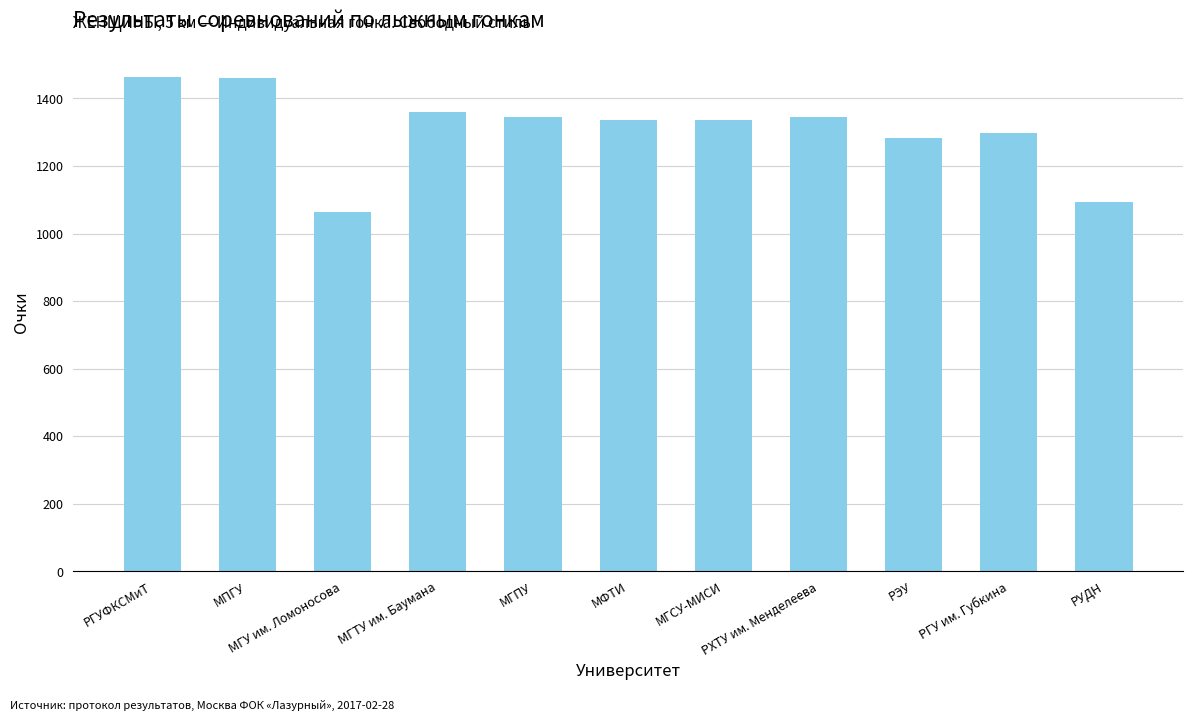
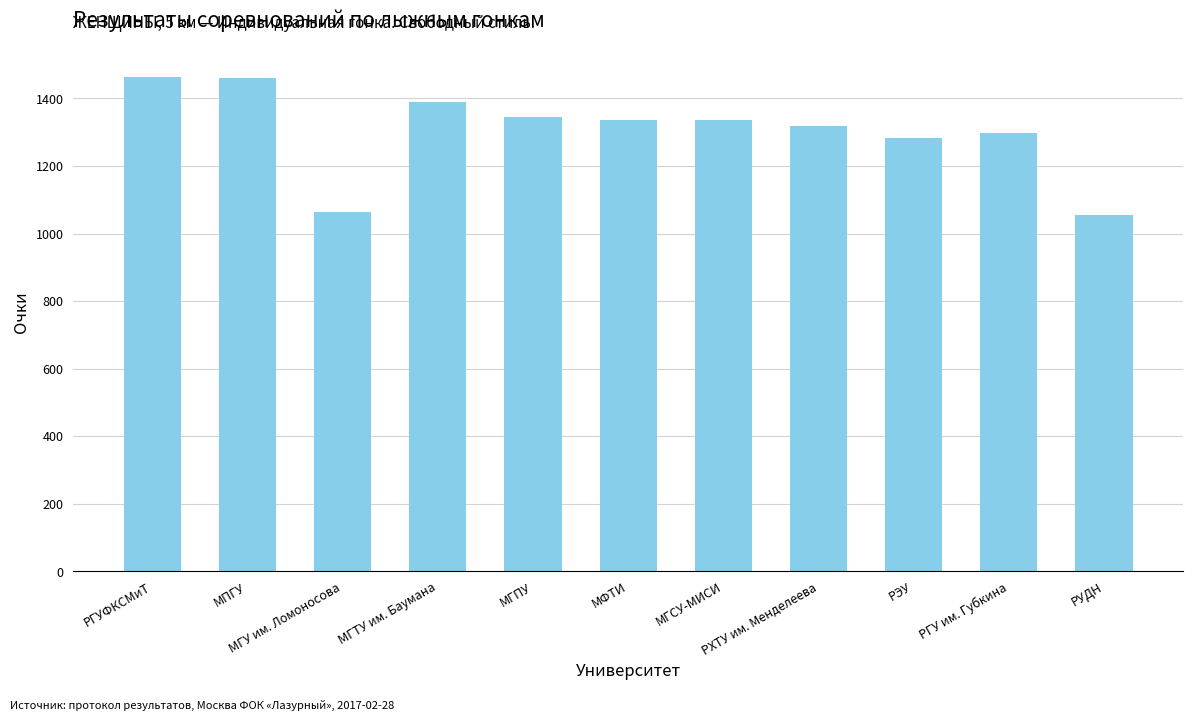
  {
    "РГУФКСМиТ": 1460,
    "МПГУ": 1460,
    "МГУ им. Ломоносова": 1060,
-   "МГТУ им. Баумана": 1360,
+   "МГТУ им. Баумана": 1390,
    "МГПУ": 1350,
    "МФТИ": 1340,
    "МГСУ-МИСИ": 1340,
-   "РХТУ им. Менделеева": 1350,
+   "РХТУ им. Менделеева": 1320,
    "РЭУ": 1280,
    "РГУ им. Губкина": 1300,
-   "РУДН": 1100
+   "РУДН": 1060
  }
